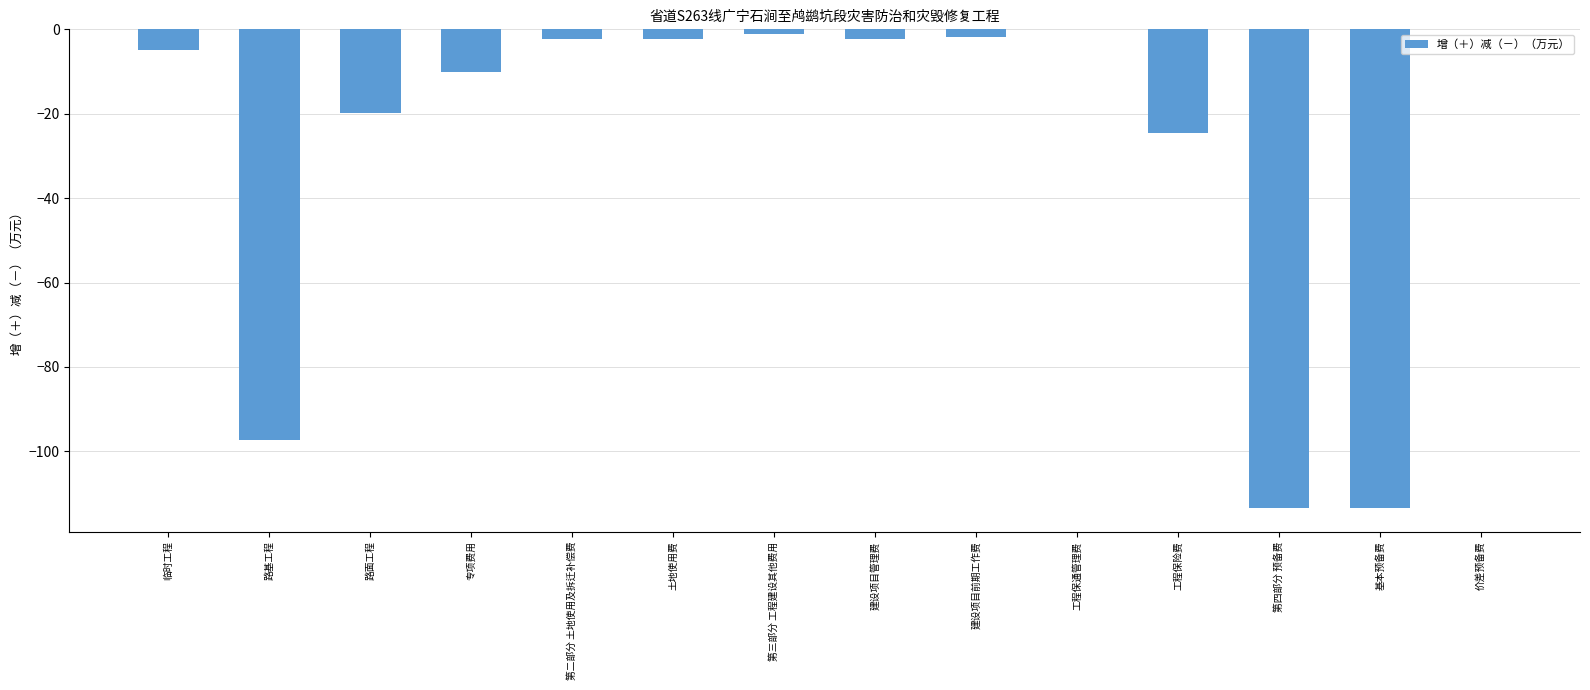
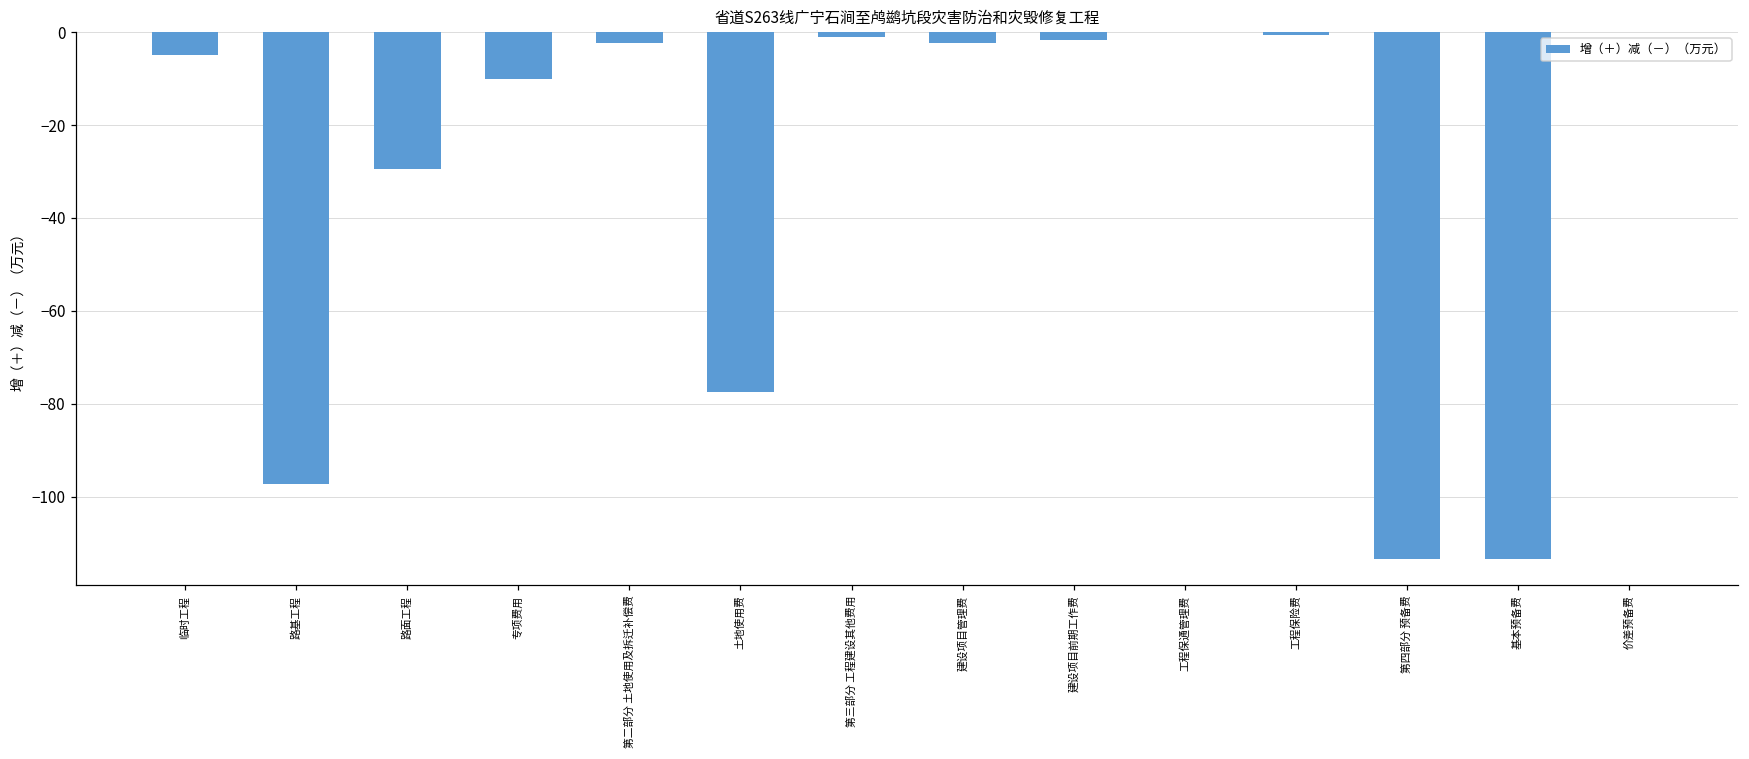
  {
    "临时工程": -5,
    "路基工程": -97,
-   "路面工程": -20,
+   "路面工程": -29,
    "专项费用": -10,
    "第二部分 土地使用及拆迁补偿费": -2,
-   "土地使用费": -2,
+   "土地使用费": -78,
    "第三部分 工程建设其他费用": -1,
    "建设项目管理费": -2,
    "建设项目前期工作费": -2,
    "工程保通管理费": 0,
-   "工程保险费": -25,
+   "工程保险费": 0,
    "第四部分 预备费": -113,
    "基本预备费": -113,
    "价差预备费": 0
  }
